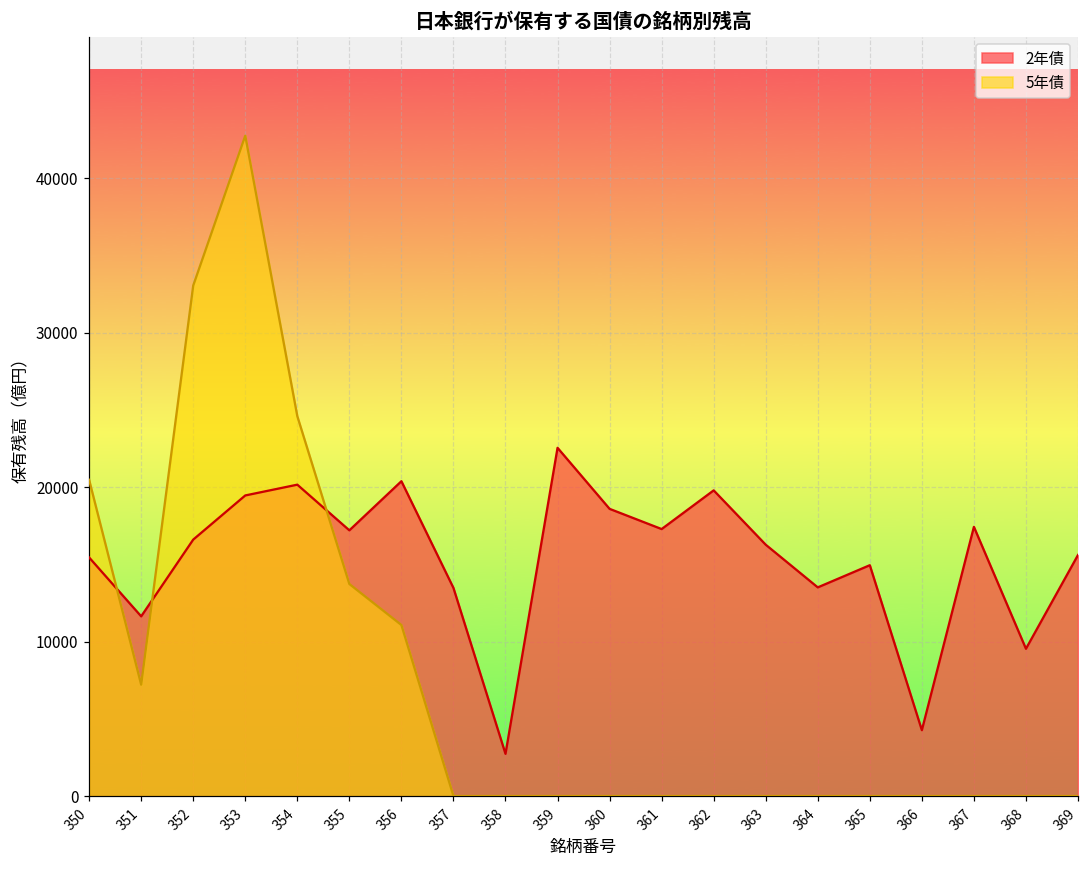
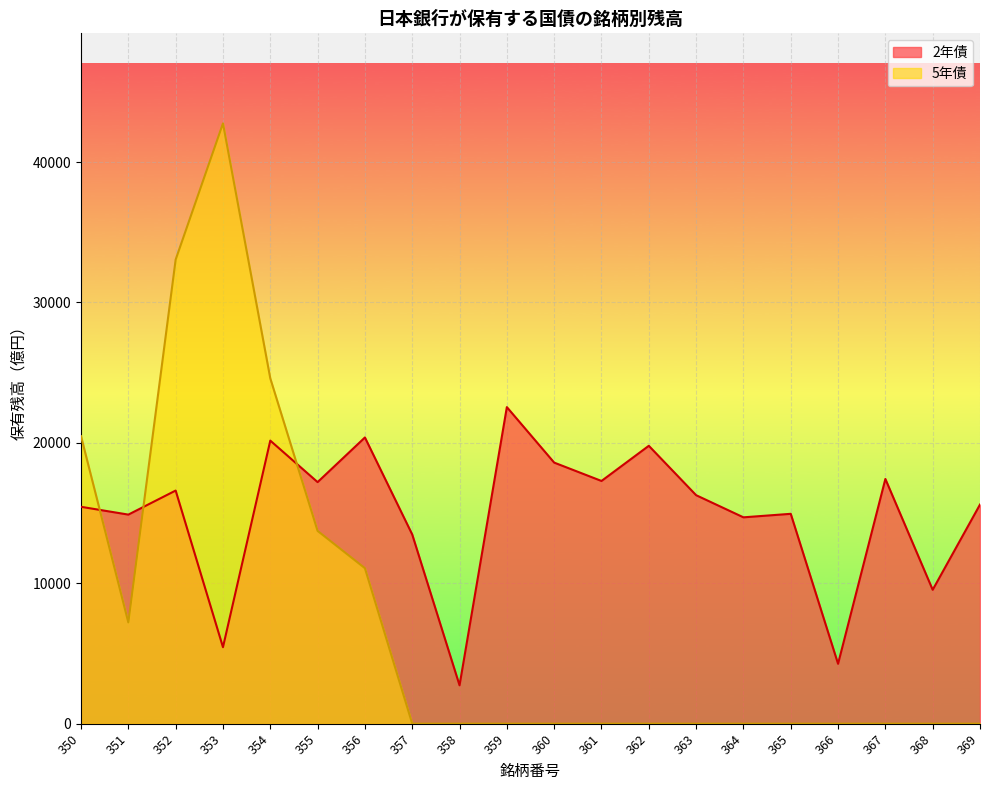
  {
    "2年債": {
      "350": 15400,
-     "351": 11600,
+     "351": 14900,
      "352": 16600,
-     "353": 19500,
+     "353": 5400,
      "354": 20200,
      "355": 17200,
      "356": 20400,
      "357": 13500,
      "358": 2700,
      "359": 22500,
      "360": 18600,
      "361": 17300,
      "362": 19800,
      "363": 16300,
-     "364": 13500,
+     "364": 14700,
      "365": 14900,
      "366": 4300,
      "367": 17400,
      "368": 9500,
      "369": 15600
    },
    "5年債": {
      "350": 20500,
      "351": 7200,
      "352": 33100,
      "353": 42800,
      "354": 24600,
      "355": 13700,
      "356": 11100,
      "357": 0,
      "358": 0,
      "359": 0,
      "360": 0,
      "361": 0,
      "362": 0,
      "363": 0,
      "364": 0,
      "365": 0,
      "366": 0,
      "367": 0,
      "368": 0,
      "369": 0
    }
  }
